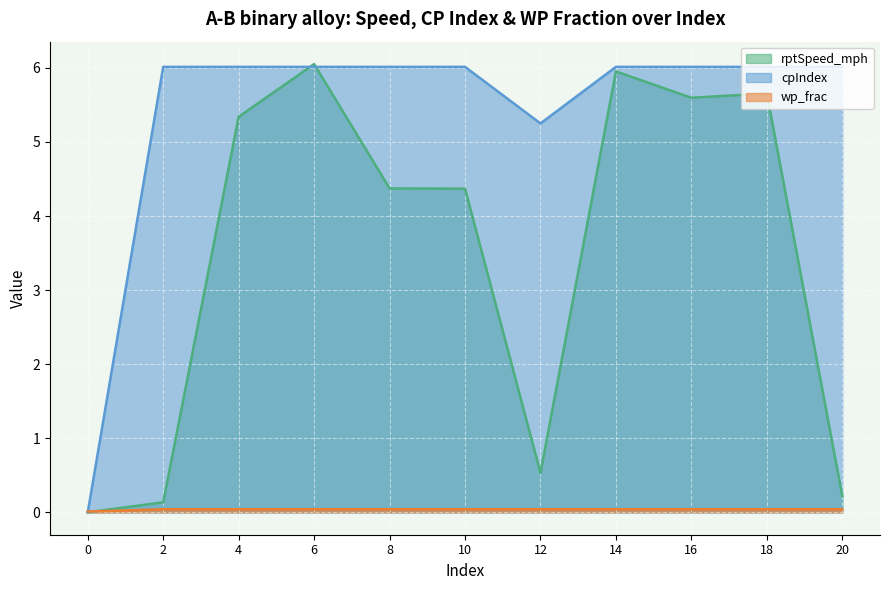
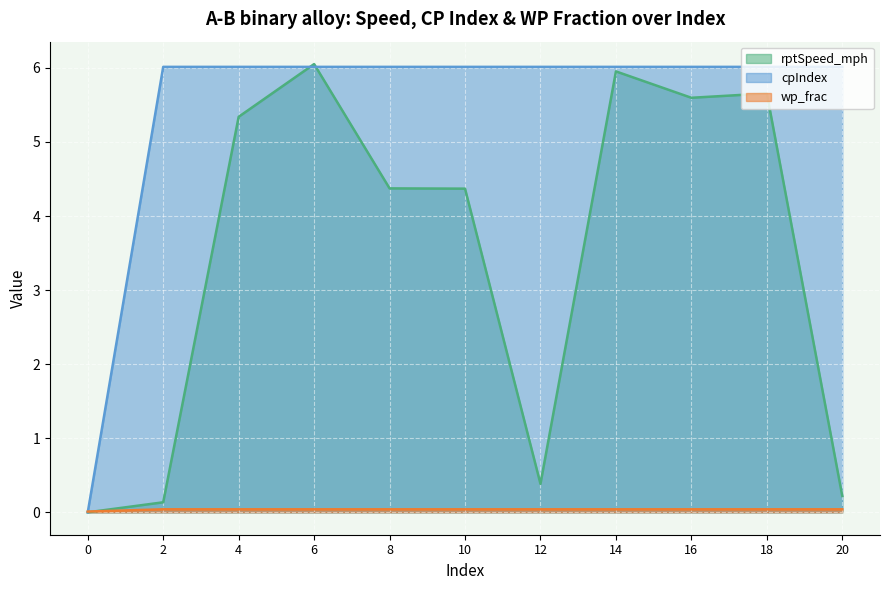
  {
    "rptSpeed_mph": {
      "2": 0.1,
      "4": 5.3,
      "6": 6.1,
      "8": 4.4,
      "10": 4.4,
-     "12": 0.5,
+     "12": 0.4,
      "14": 6.0,
      "16": 5.6,
      "20": 0.2
    },
    "cpIndex": {
      "2": 6.0,
      "4": 6.0,
      "6": 6.0,
      "8": 6.0,
      "10": 6.0,
-     "12": 5.3,
+     "12": 6.0,
      "14": 6.0,
      "16": 6.0
    },
    "wp_frac": {
      "2": 0.0,
      "4": 0.0,
      "6": 0.0,
      "8": 0.0,
      "10": 0.0,
      "12": 0.0,
      "14": 0.0,
      "16": 0.0,
      "18": 0.0,
      "20": 0.0
    }
  }
